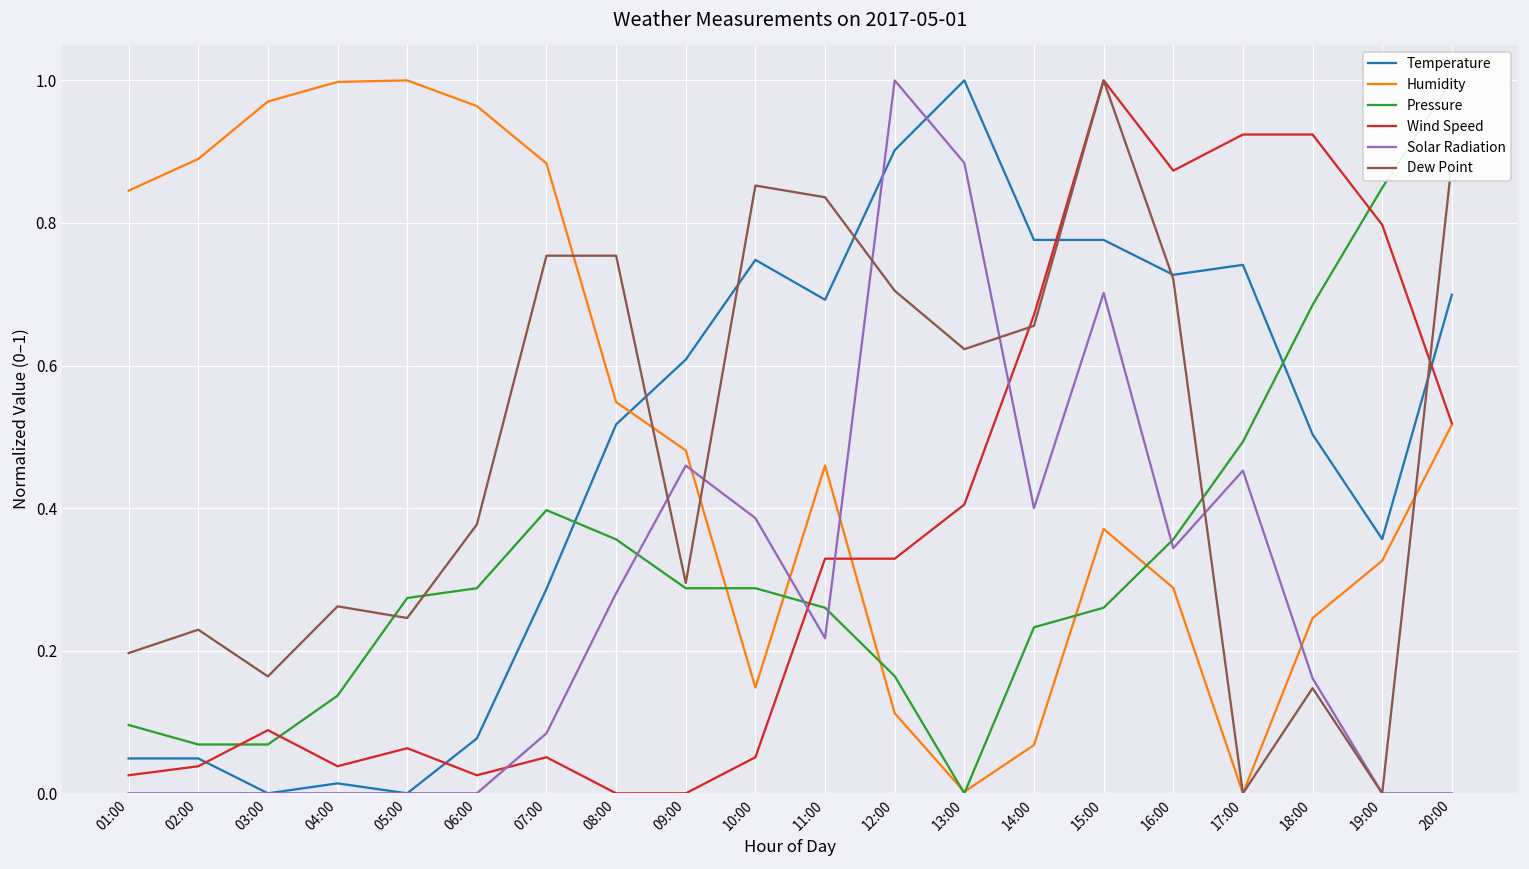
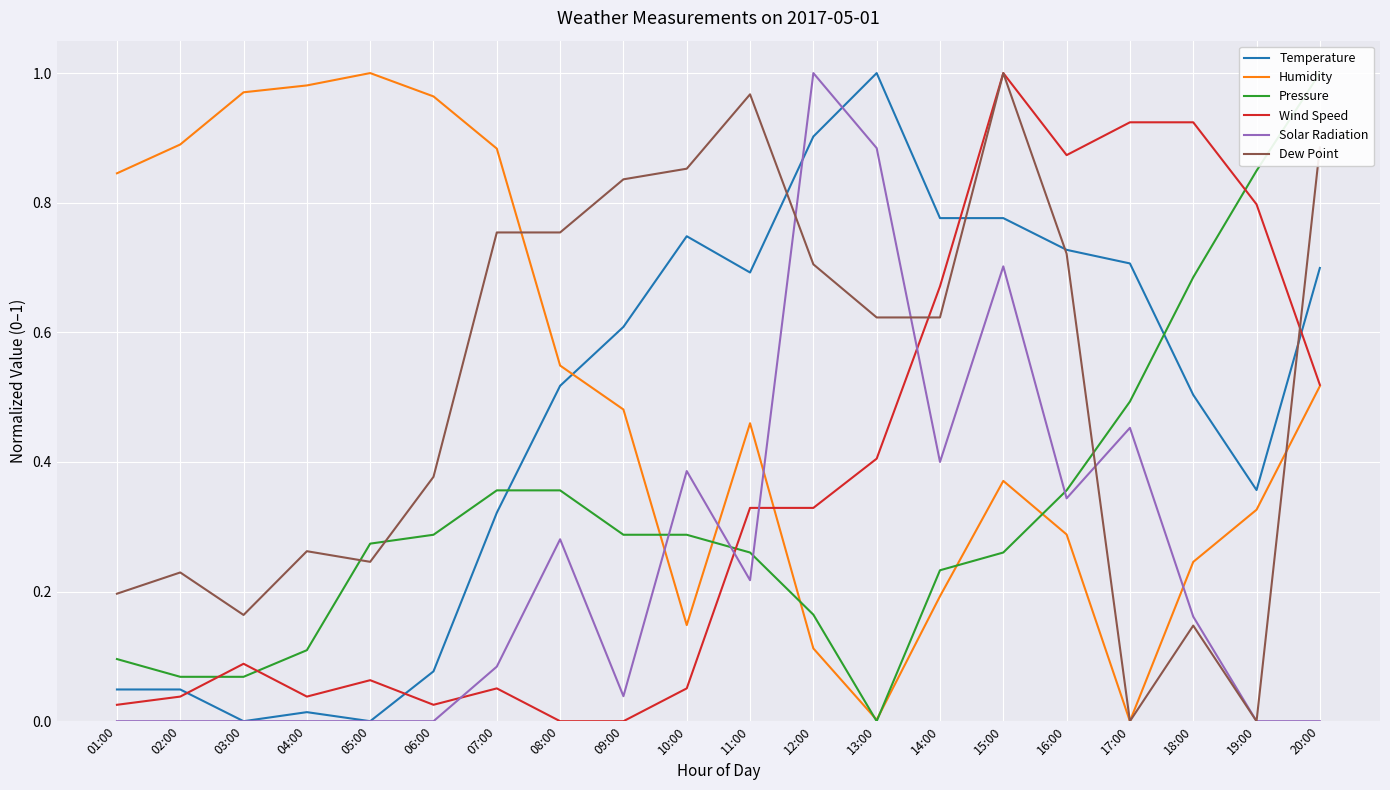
  {
    "Temperature": {
      "01:00": 0.05,
      "02:00": 0.05,
      "04:00": 0.01,
      "06:00": 0.08,
-     "07:00": 0.29,
+     "07:00": 0.32,
      "08:00": 0.52,
      "09:00": 0.61,
      "10:00": 0.75,
      "11:00": 0.69,
      "12:00": 0.90,
      "13:00": 1.00,
      "14:00": 0.78,
      "15:00": 0.78,
      "16:00": 0.73,
-     "17:00": 0.74,
+     "17:00": 0.71,
      "18:00": 0.50,
      "19:00": 0.36,
      "20:00": 0.70
    },
    "Humidity": {
      "01:00": 0.85,
      "02:00": 0.89,
      "03:00": 0.97,
-     "04:00": 1.00,
+     "04:00": 0.98,
      "05:00": 1.00,
      "06:00": 0.96,
      "07:00": 0.88,
      "08:00": 0.55,
      "09:00": 0.48,
      "10:00": 0.15,
      "11:00": 0.46,
      "12:00": 0.11,
-     "14:00": 0.07,
+     "14:00": 0.19,
      "15:00": 0.37,
      "16:00": 0.29,
      "18:00": 0.25,
      "19:00": 0.33
    },
    "Pressure": {
      "01:00": 0.10,
      "02:00": 0.07,
      "03:00": 0.07,
-     "04:00": 0.14,
+     "04:00": 0.11,
      "05:00": 0.27,
      "06:00": 0.29,
-     "07:00": 0.40,
+     "07:00": 0.36,
      "08:00": 0.36,
      "09:00": 0.29,
      "10:00": 0.29,
      "11:00": 0.26,
      "12:00": 0.16,
      "14:00": 0.23,
      "15:00": 0.26,
      "16:00": 0.36,
      "17:00": 0.49,
      "18:00": 0.68,
      "19:00": 0.85
    },
    "Wind Speed": {
      "01:00": 0.03,
      "02:00": 0.04,
      "03:00": 0.09,
      "04:00": 0.04,
      "05:00": 0.06,
      "06:00": 0.03,
      "07:00": 0.05,
      "08:00": 0.00,
      "09:00": 0.00,
      "10:00": 0.05,
      "11:00": 0.33,
      "12:00": 0.33,
      "13:00": 0.41,
      "14:00": 0.67,
      "16:00": 0.87,
      "17:00": 0.92,
      "18:00": 0.92,
      "19:00": 0.80
    },
    "Solar Radiation": {
      "01:00": 0.00,
      "02:00": 0.00,
      "04:00": 0.00,
      "06:00": 0.00,
      "07:00": 0.08,
      "08:00": 0.28,
-     "09:00": 0.46,
+     "09:00": 0.04,
      "10:00": 0.39,
      "11:00": 0.22,
      "12:00": 1.00,
      "13:00": 0.88,
      "14:00": 0.40,
      "15:00": 0.70,
      "16:00": 0.34,
      "17:00": 0.45,
      "18:00": 0.16,
      "20:00": 0.00
    },
    "Dew Point": {
      "01:00": 0.20,
      "02:00": 0.23,
      "03:00": 0.16,
      "04:00": 0.26,
      "05:00": 0.25,
      "06:00": 0.38,
      "07:00": 0.75,
      "08:00": 0.75,
-     "09:00": 0.30,
+     "09:00": 0.84,
      "10:00": 0.85,
-     "11:00": 0.84,
+     "11:00": 0.97,
      "12:00": 0.70,
      "13:00": 0.62,
-     "14:00": 0.66,
+     "14:00": 0.62,
      "16:00": 0.72,
      "18:00": 0.15
    }
  }
